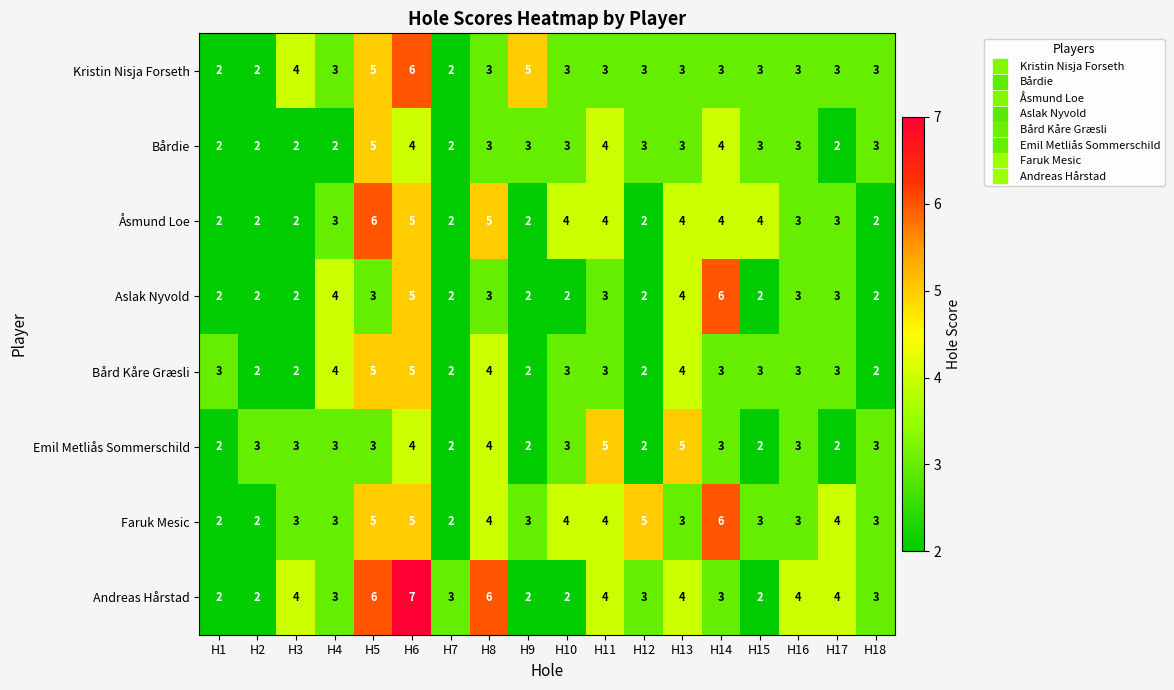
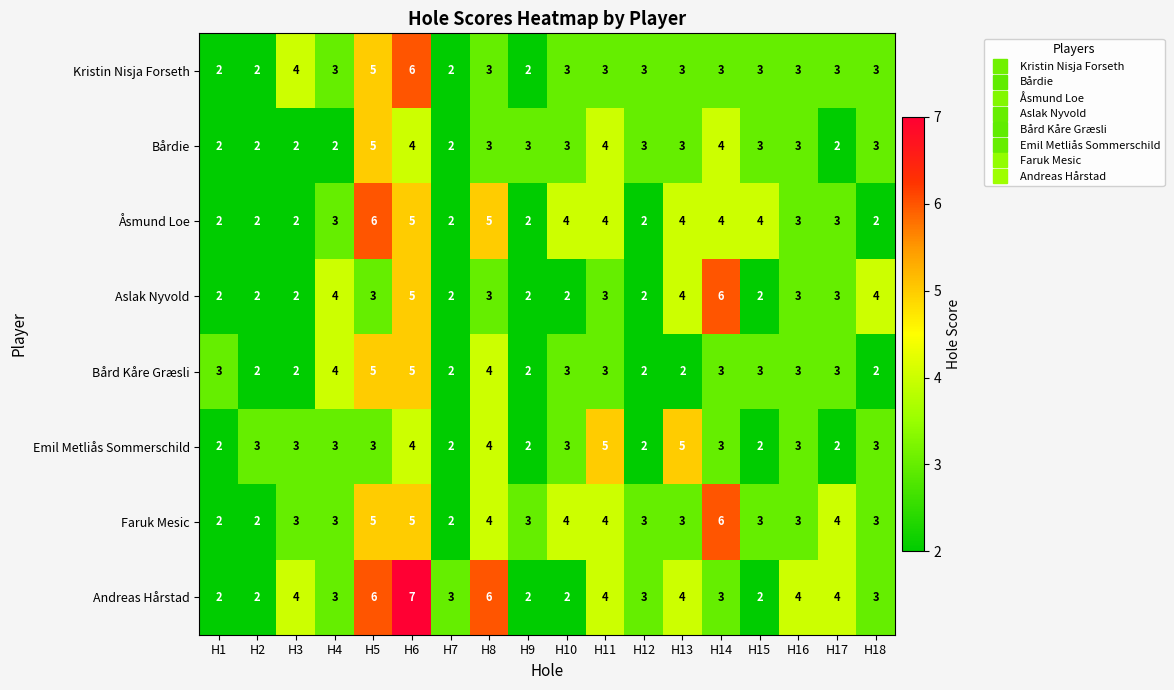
  {
    "Kristin Nisja Forseth": {
      "H1": 2,
      "H2": 2,
      "H3": 4,
      "H4": 3,
      "H5": 5,
      "H6": 6,
      "H7": 2,
      "H8": 3,
-     "H9": 5,
+     "H9": 2,
      "H10": 3,
      "H11": 3,
      "H12": 3,
      "H13": 3,
      "H14": 3,
      "H15": 3,
      "H16": 3,
      "H17": 3,
      "H18": 3
    },
    "Bårdie": {
      "H1": 2,
      "H2": 2,
      "H3": 2,
      "H4": 2,
      "H5": 5,
      "H6": 4,
      "H7": 2,
      "H8": 3,
      "H9": 3,
      "H10": 3,
      "H11": 4,
      "H12": 3,
      "H13": 3,
      "H14": 4,
      "H15": 3,
      "H16": 3,
      "H17": 2,
      "H18": 3
    },
    "Åsmund Loe": {
      "H1": 2,
      "H2": 2,
      "H3": 2,
      "H4": 3,
      "H5": 6,
      "H6": 5,
      "H7": 2,
      "H8": 5,
      "H9": 2,
      "H10": 4,
      "H11": 4,
      "H12": 2,
      "H13": 4,
      "H14": 4,
      "H15": 4,
      "H16": 3,
      "H17": 3,
      "H18": 2
    },
    "Aslak Nyvold": {
      "H1": 2,
      "H2": 2,
      "H3": 2,
      "H4": 4,
      "H5": 3,
      "H6": 5,
      "H7": 2,
      "H8": 3,
      "H9": 2,
      "H10": 2,
      "H11": 3,
      "H12": 2,
      "H13": 4,
      "H14": 6,
      "H15": 2,
      "H16": 3,
      "H17": 3,
-     "H18": 2
+     "H18": 4
    },
    "Bård Kåre Græsli": {
      "H1": 3,
      "H2": 2,
      "H3": 2,
      "H4": 4,
      "H5": 5,
      "H6": 5,
      "H7": 2,
      "H8": 4,
      "H9": 2,
      "H10": 3,
      "H11": 3,
      "H12": 2,
-     "H13": 4,
+     "H13": 2,
      "H14": 3,
      "H15": 3,
      "H16": 3,
      "H17": 3,
      "H18": 2
    },
    "Emil Metliås Sommerschild": {
      "H1": 2,
      "H2": 3,
      "H3": 3,
      "H4": 3,
      "H5": 3,
      "H6": 4,
      "H7": 2,
      "H8": 4,
      "H9": 2,
      "H10": 3,
      "H11": 5,
      "H12": 2,
      "H13": 5,
      "H14": 3,
      "H15": 2,
      "H16": 3,
      "H17": 2,
      "H18": 3
    },
    "Faruk Mesic": {
      "H1": 2,
      "H2": 2,
      "H3": 3,
      "H4": 3,
      "H5": 5,
      "H6": 5,
      "H7": 2,
      "H8": 4,
      "H9": 3,
      "H10": 4,
      "H11": 4,
-     "H12": 5,
+     "H12": 3,
      "H13": 3,
      "H14": 6,
      "H15": 3,
      "H16": 3,
      "H17": 4,
      "H18": 3
    },
    "Andreas Hårstad": {
      "H1": 2,
      "H2": 2,
      "H3": 4,
      "H4": 3,
      "H5": 6,
      "H6": 7,
      "H7": 3,
      "H8": 6,
      "H9": 2,
      "H10": 2,
      "H11": 4,
      "H12": 3,
      "H13": 4,
      "H14": 3,
      "H15": 2,
      "H16": 4,
      "H17": 4,
      "H18": 3
    }
  }
